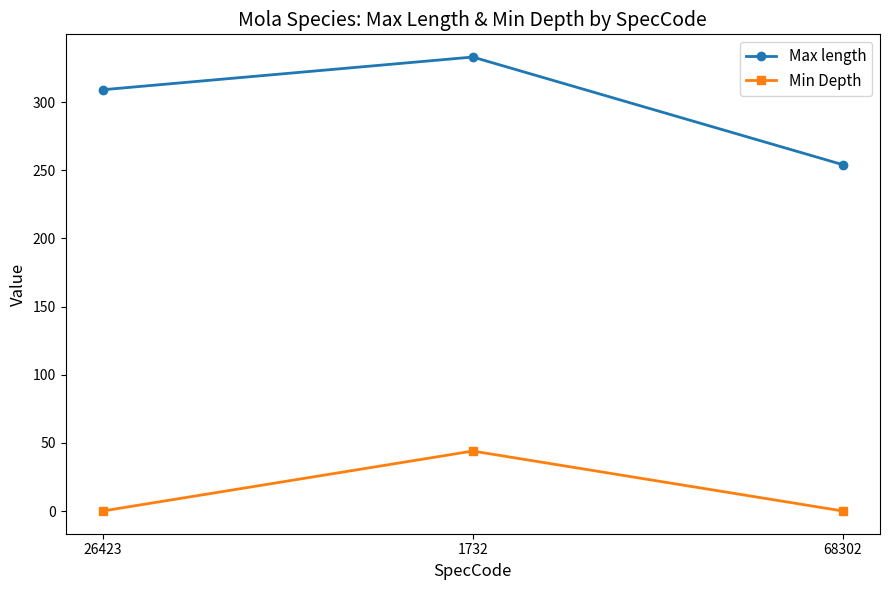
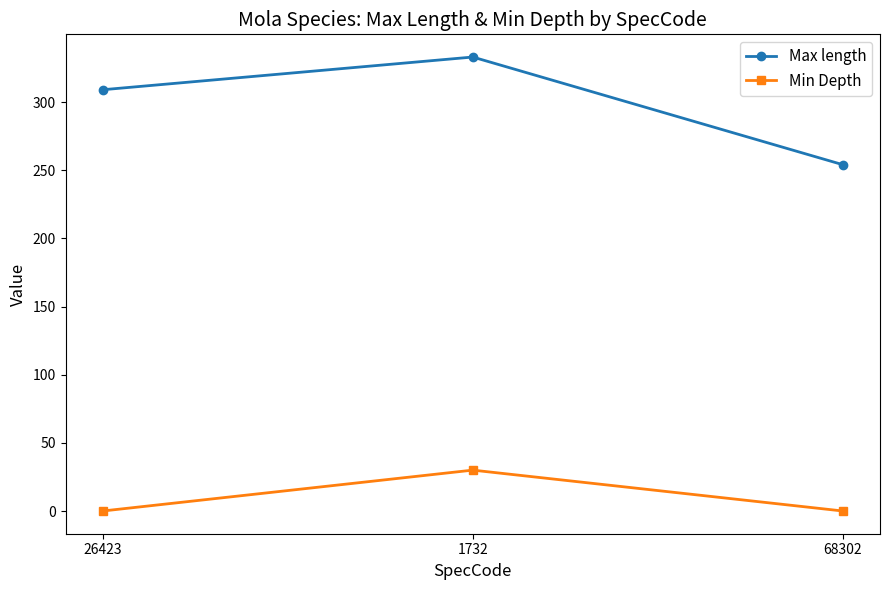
  {
    "Max length": {
      "26423": 309,
      "1732": 333,
      "68302": 254
    },
    "Min Depth": {
      "26423": 0,
-     "1732": 44,
+     "1732": 30,
      "68302": 0
    }
  }
